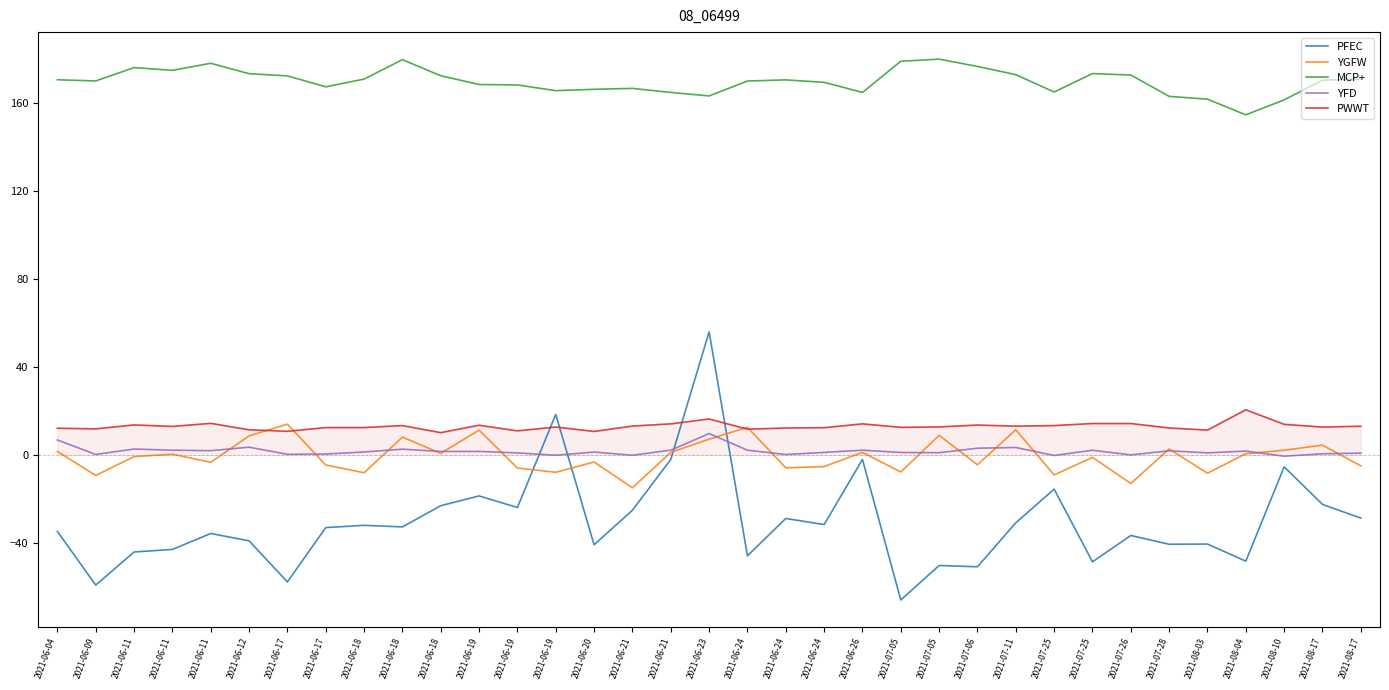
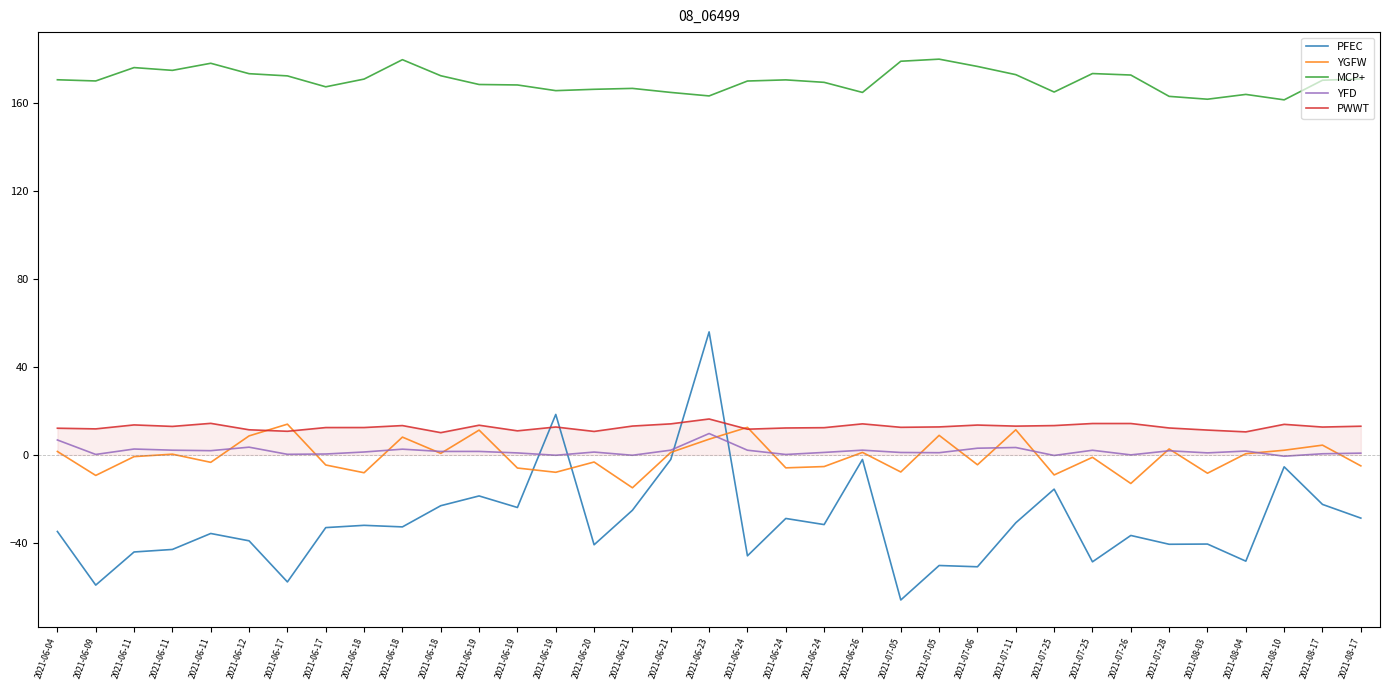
  {
    "PFEC": {
      "2021-06-04": -35,
      "2021-06-09": -59,
      "2021-06-12": -39,
      "2021-06-20": -41,
      "2021-06-23": 56,
      "2021-06-26": -2,
      "2021-07-06": -51,
      "2021-07-11": -31,
      "2021-07-26": -37,
      "2021-07-28": -41,
      "2021-08-03": -40,
      "2021-08-04": -48,
      "2021-08-10": -5
    },
    "YGFW": {
      "2021-06-04": 2,
      "2021-06-09": -9,
      "2021-06-12": 9,
      "2021-06-20": -3,
      "2021-06-23": 7,
      "2021-07-06": -4,
      "2021-07-11": 11,
      "2021-07-26": -13,
      "2021-08-03": -8,
      "2021-08-04": 1,
      "2021-08-10": 2
    },
    "MCP+": {
      "2021-06-04": 170,
      "2021-06-09": 170,
      "2021-06-12": 173,
      "2021-06-20": 166,
      "2021-06-23": 163,
      "2021-06-26": 165,
      "2021-07-06": 176,
      "2021-07-11": 173,
      "2021-07-26": 173,
      "2021-07-28": 163,
      "2021-08-03": 162,
-     "2021-08-04": 154,
+     "2021-08-04": 164,
      "2021-08-10": 161
    },
    "YFD": {
      "2021-06-04": 7,
      "2021-06-09": 0,
      "2021-06-12": 4,
      "2021-06-20": 1,
      "2021-06-23": 10,
      "2021-07-06": 3,
      "2021-07-11": 3,
      "2021-07-26": 0,
      "2021-08-03": 1,
      "2021-08-04": 2,
      "2021-08-10": -1
    },
    "PWWT": {
      "2021-06-04": 12,
      "2021-06-09": 12,
      "2021-06-12": 11,
      "2021-06-20": 11,
      "2021-06-23": 16,
      "2021-06-26": 14,
      "2021-07-06": 14,
      "2021-07-11": 13,
      "2021-07-26": 14,
      "2021-07-28": 12,
      "2021-08-03": 11,
-     "2021-08-04": 21,
+     "2021-08-04": 10,
      "2021-08-10": 14
    }
  }
